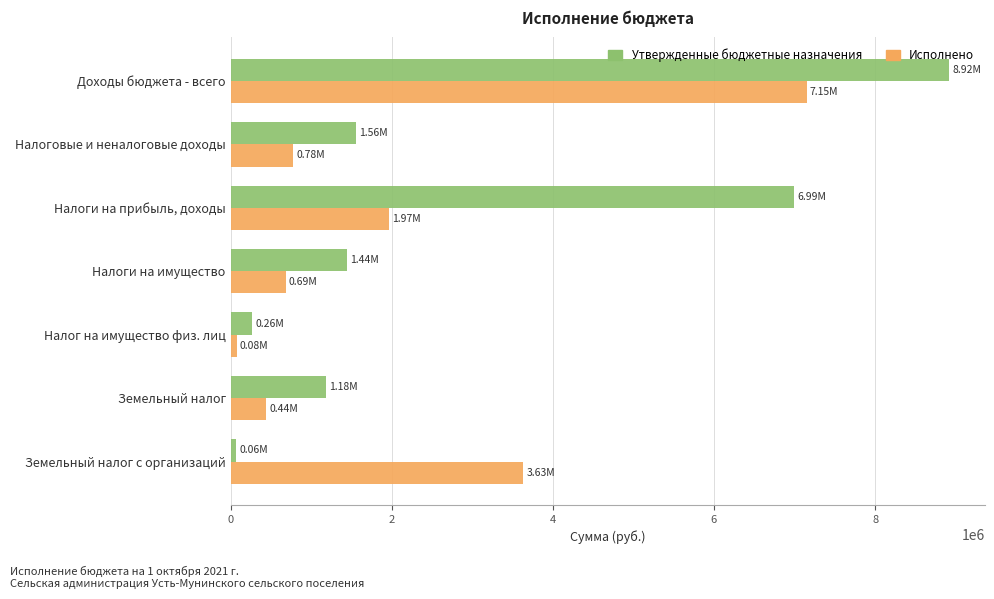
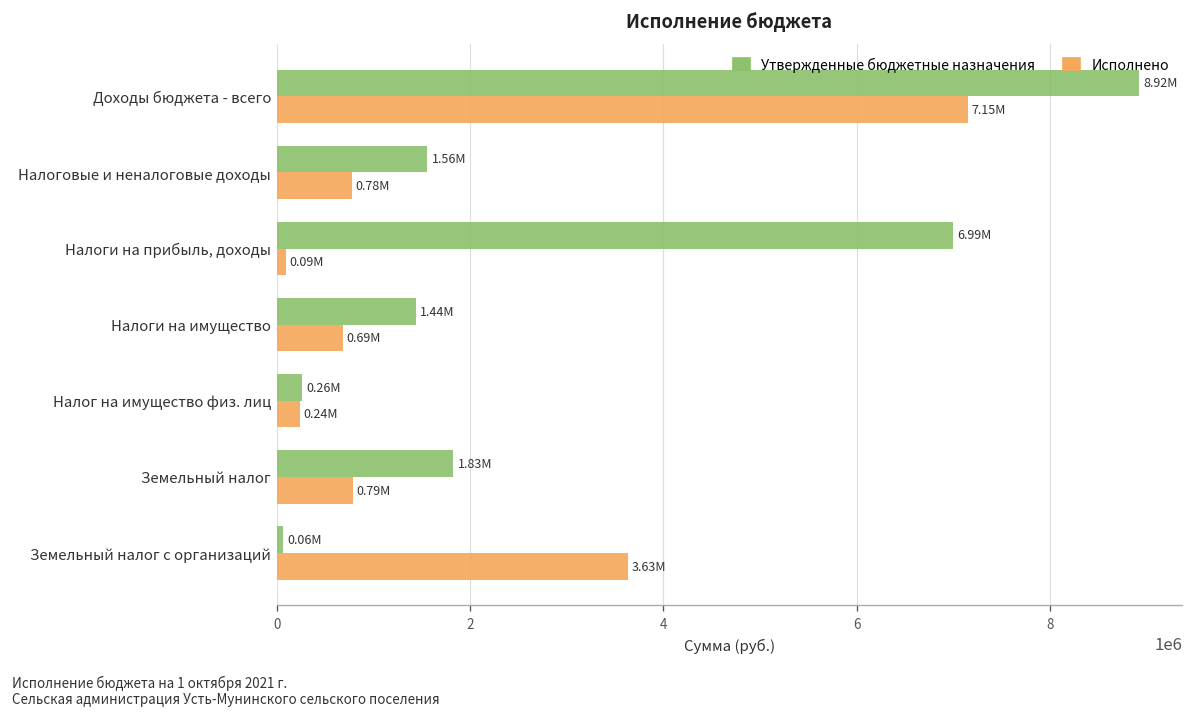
  {
    "Утвержденные бюджетные назначения": {
      "Доходы бюджета - всего": "8.92M",
      "Налоговые и неналоговые доходы": "1.56M",
      "Налоги на прибыль, доходы": "6.99M",
      "Налоги на имущество": "1.44M",
      "Налог на имущество физ. лиц": "0.26M",
-     "Земельный налог": "1.18M",
+     "Земельный налог": "1.83M",
      "Земельный налог с организаций": "0.06M"
    },
    "Исполнено": {
      "Доходы бюджета - всего": "7.15M",
      "Налоговые и неналоговые доходы": "0.78M",
-     "Налоги на прибыль, доходы": "1.97M",
+     "Налоги на прибыль, доходы": "0.09M",
      "Налоги на имущество": "0.69M",
-     "Налог на имущество физ. лиц": "0.08M",
-     "Земельный налог": "0.44M",
+     "Налог на имущество физ. лиц": "0.24M",
+     "Земельный налог": "0.79M",
      "Земельный налог с организаций": "3.63M"
    }
  }
